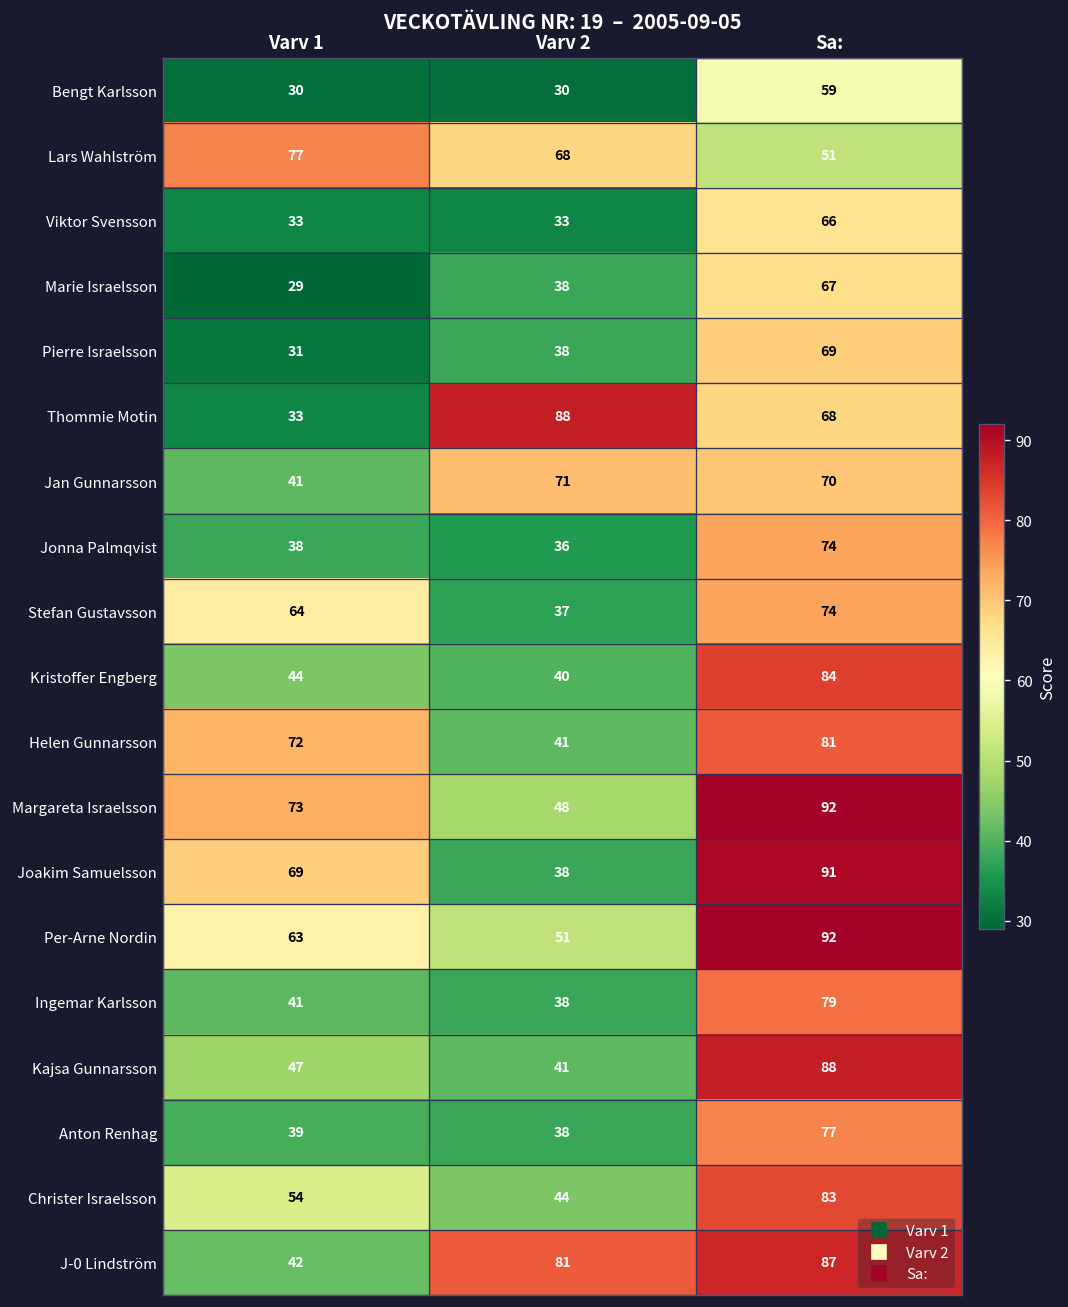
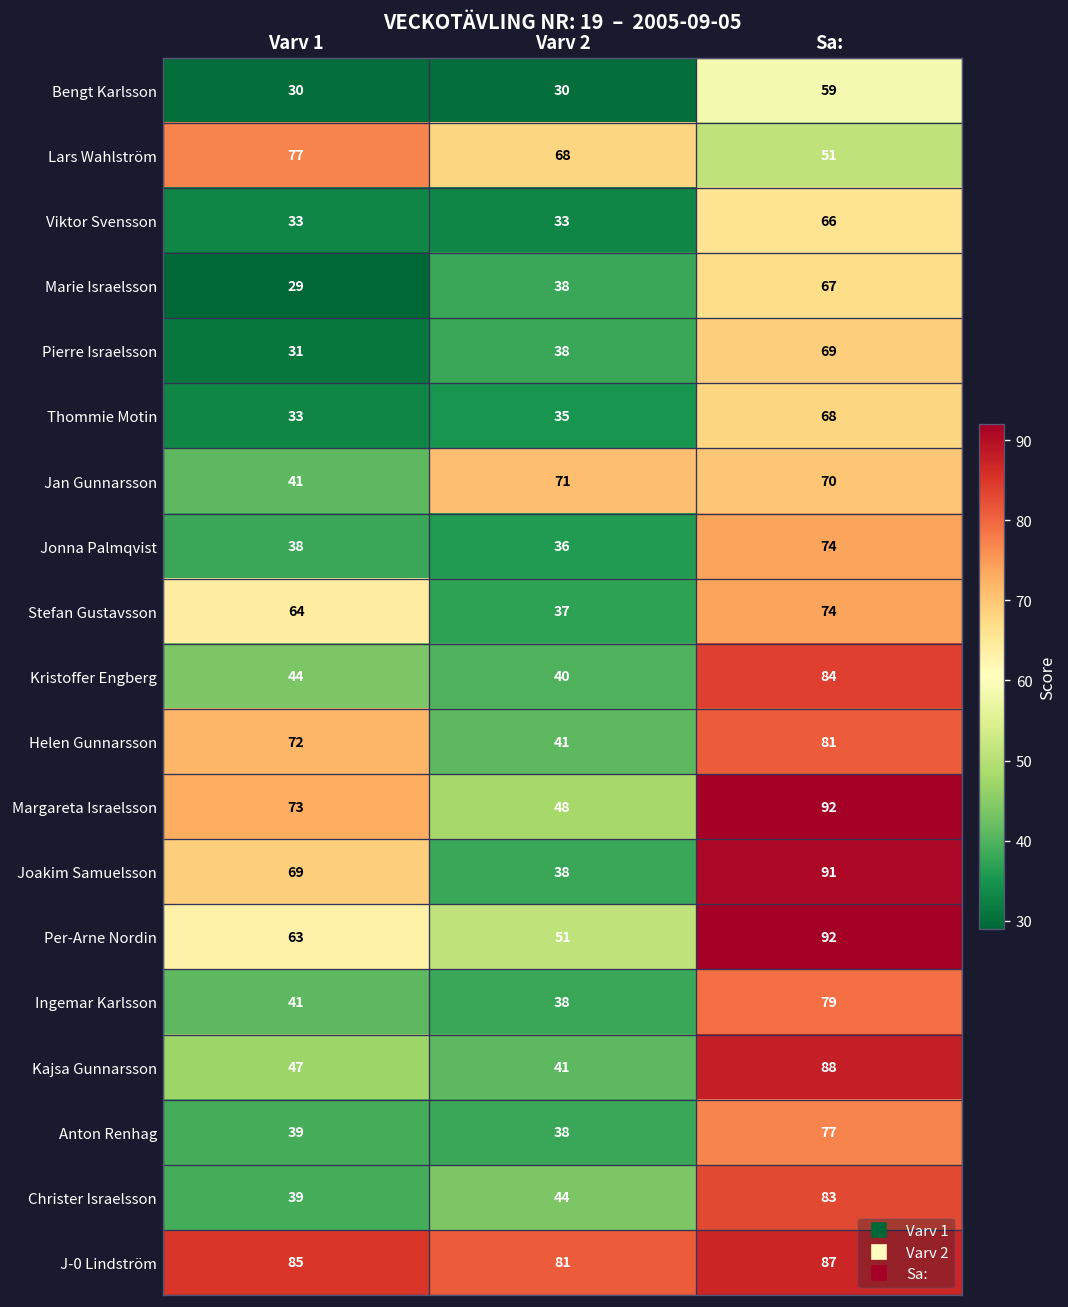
  {
    "Bengt Karlsson": {
      "Varv 1": 30,
      "Varv 2": 30,
      "Sa:": 59
    },
    "Lars Wahlström": {
      "Varv 1": 77,
      "Varv 2": 68,
      "Sa:": 51
    },
    "Viktor Svensson": {
      "Varv 1": 33,
      "Varv 2": 33,
      "Sa:": 66
    },
    "Marie Israelsson": {
      "Varv 1": 29,
      "Varv 2": 38,
      "Sa:": 67
    },
    "Pierre Israelsson": {
      "Varv 1": 31,
      "Varv 2": 38,
      "Sa:": 69
    },
    "Thommie Motin": {
      "Varv 1": 33,
-     "Varv 2": 88,
+     "Varv 2": 35,
      "Sa:": 68
    },
    "Jan Gunnarsson": {
      "Varv 1": 41,
      "Varv 2": 71,
      "Sa:": 70
    },
    "Jonna Palmqvist": {
      "Varv 1": 38,
      "Varv 2": 36,
      "Sa:": 74
    },
    "Stefan Gustavsson": {
      "Varv 1": 64,
      "Varv 2": 37,
      "Sa:": 74
    },
    "Kristoffer Engberg": {
      "Varv 1": 44,
      "Varv 2": 40,
      "Sa:": 84
    },
    "Helen Gunnarsson": {
      "Varv 1": 72,
      "Varv 2": 41,
      "Sa:": 81
    },
    "Margareta Israelsson": {
      "Varv 1": 73,
      "Varv 2": 48,
      "Sa:": 92
    },
    "Joakim Samuelsson": {
      "Varv 1": 69,
      "Varv 2": 38,
      "Sa:": 91
    },
    "Per-Arne Nordin": {
      "Varv 1": 63,
      "Varv 2": 51,
      "Sa:": 92
    },
    "Ingemar Karlsson": {
      "Varv 1": 41,
      "Varv 2": 38,
      "Sa:": 79
    },
    "Kajsa Gunnarsson": {
      "Varv 1": 47,
      "Varv 2": 41,
      "Sa:": 88
    },
    "Anton Renhag": {
      "Varv 1": 39,
      "Varv 2": 38,
      "Sa:": 77
    },
    "Christer Israelsson": {
-     "Varv 1": 54,
+     "Varv 1": 39,
      "Varv 2": 44,
      "Sa:": 83
    },
    "J-0 Lindström": {
-     "Varv 1": 42,
+     "Varv 1": 85,
      "Varv 2": 81,
      "Sa:": 87
    }
  }
